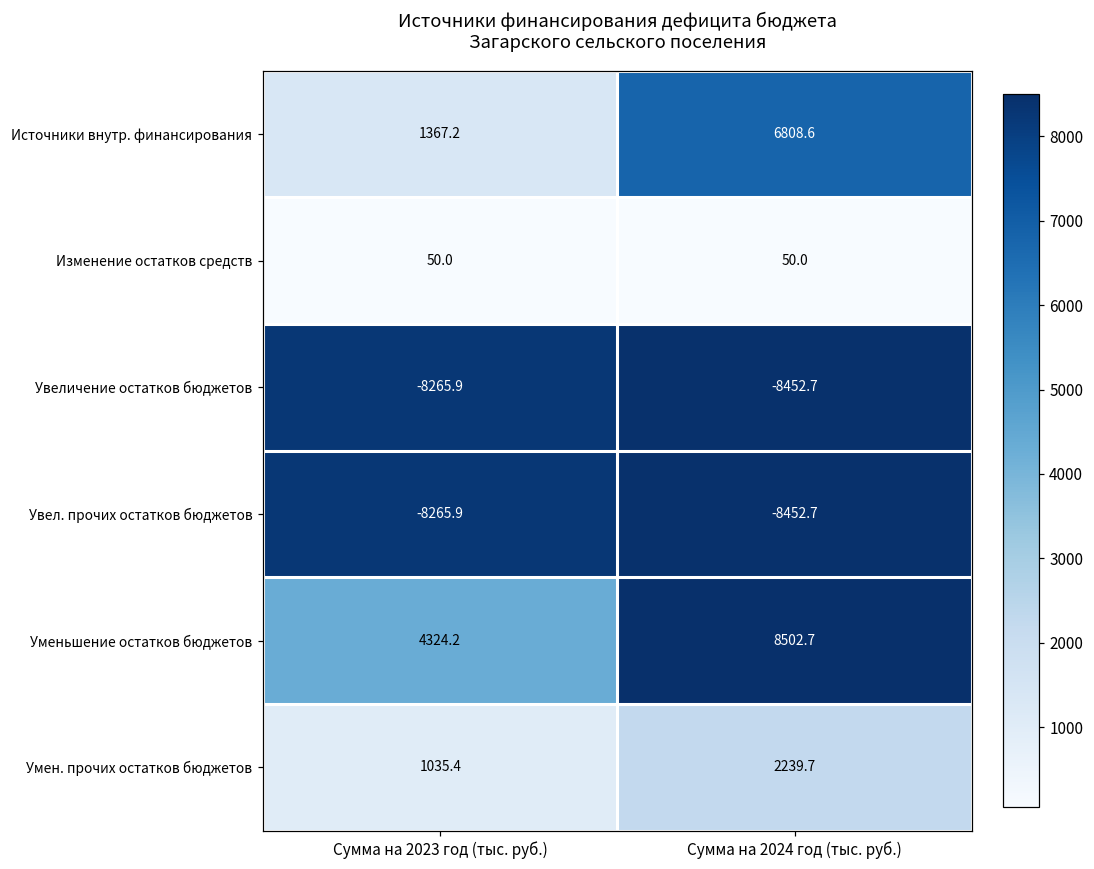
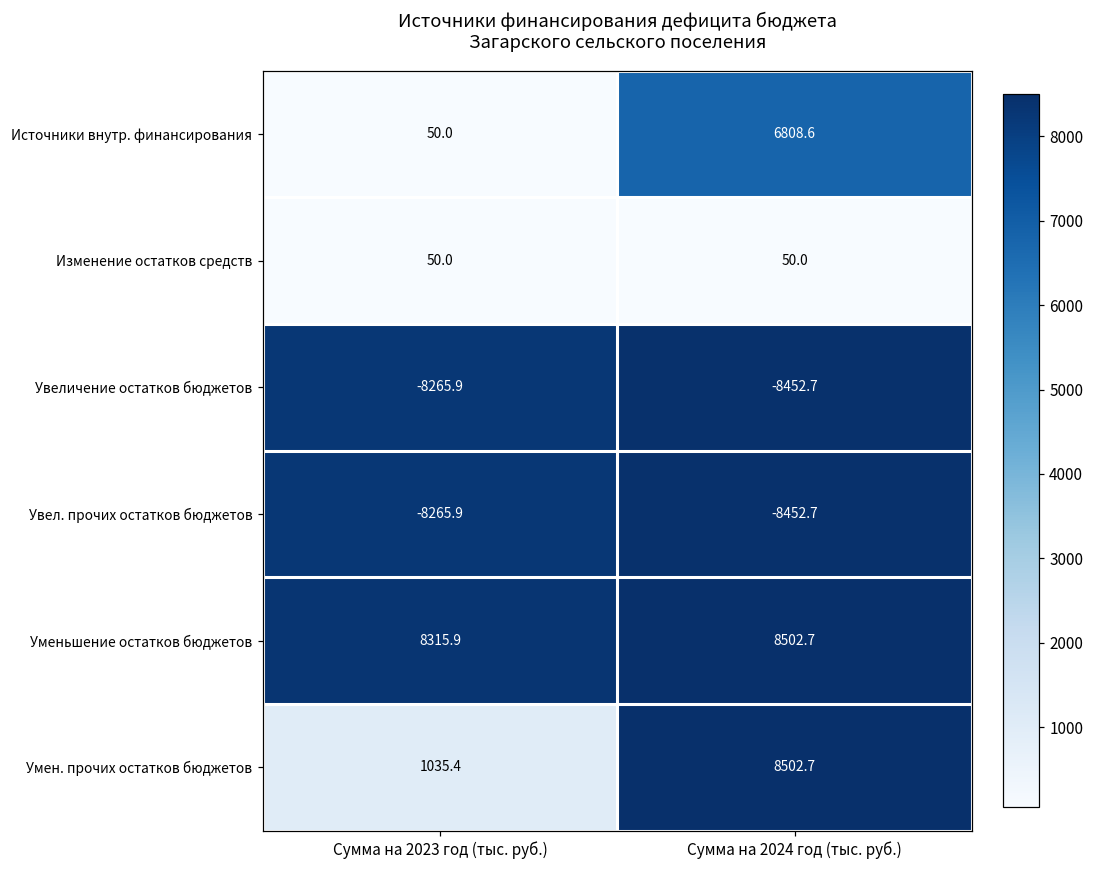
  {
    "Источники внутр. финансирования": {
-     "Сумма на 2023 год (тыс. руб.)": 1367.2,
+     "Сумма на 2023 год (тыс. руб.)": 50.0,
      "Сумма на 2024 год (тыс. руб.)": 6808.6
    },
    "Изменение остатков средств": {
      "Сумма на 2023 год (тыс. руб.)": 50.0,
      "Сумма на 2024 год (тыс. руб.)": 50.0
    },
    "Увеличение остатков бюджетов": {
      "Сумма на 2023 год (тыс. руб.)": -8265.9,
      "Сумма на 2024 год (тыс. руб.)": -8452.7
    },
    "Увел. прочих остатков бюджетов": {
      "Сумма на 2023 год (тыс. руб.)": -8265.9,
      "Сумма на 2024 год (тыс. руб.)": -8452.7
    },
    "Уменьшение остатков бюджетов": {
-     "Сумма на 2023 год (тыс. руб.)": 4324.2,
+     "Сумма на 2023 год (тыс. руб.)": 8315.9,
      "Сумма на 2024 год (тыс. руб.)": 8502.7
    },
    "Умен. прочих остатков бюджетов": {
      "Сумма на 2023 год (тыс. руб.)": 1035.4,
-     "Сумма на 2024 год (тыс. руб.)": 2239.7
+     "Сумма на 2024 год (тыс. руб.)": 8502.7
    }
  }
